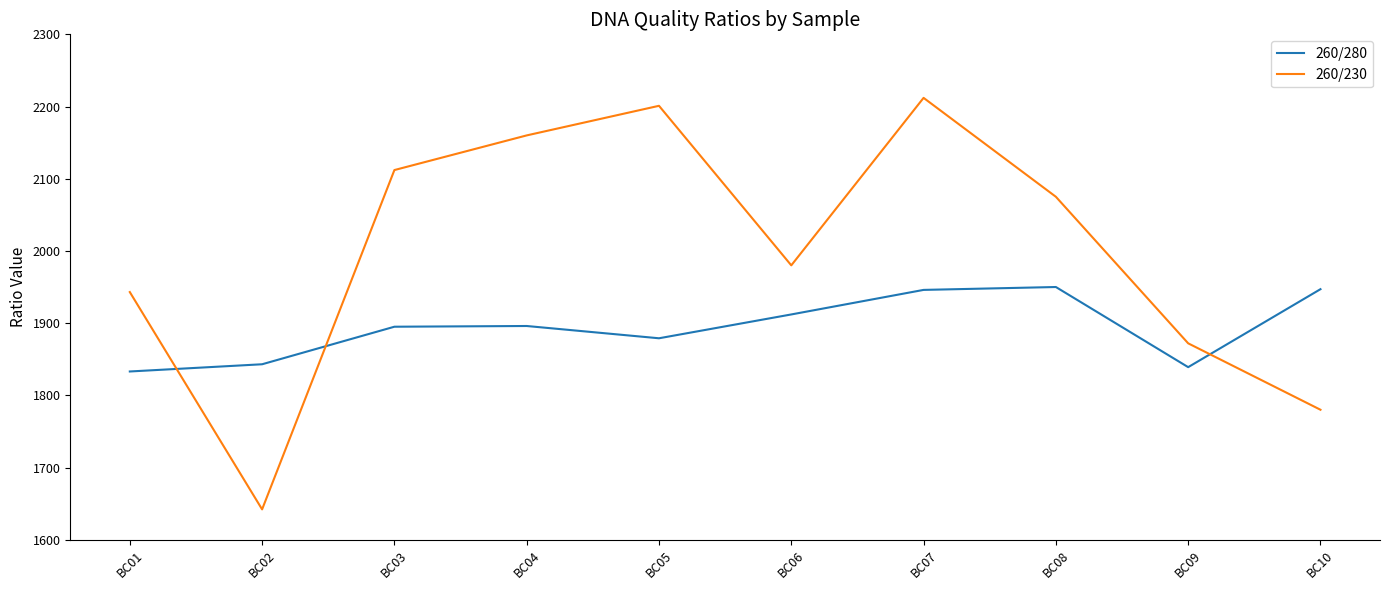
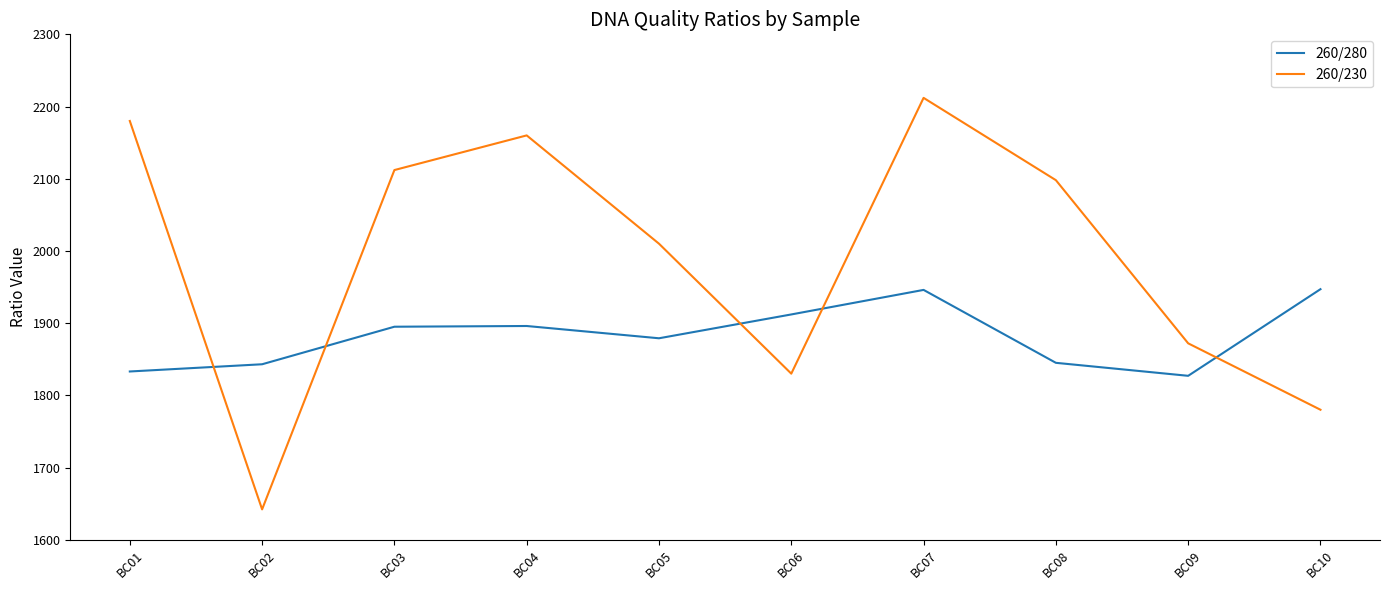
  {
    "260/280": {
      "BC01": 1830,
      "BC02": 1840,
      "BC03": 1900,
      "BC04": 1900,
      "BC05": 1880,
      "BC06": 1910,
      "BC07": 1950,
-     "BC08": 1950,
-     "BC09": 1840,
+     "BC08": 1850,
+     "BC09": 1830,
      "BC10": 1950
    },
    "260/230": {
-     "BC01": 1940,
+     "BC01": 2180,
      "BC02": 1640,
      "BC03": 2110,
      "BC04": 2160,
-     "BC05": 2200,
-     "BC06": 1980,
+     "BC05": 2010,
+     "BC06": 1830,
      "BC07": 2210,
-     "BC08": 2080,
+     "BC08": 2100,
      "BC09": 1870,
      "BC10": 1780
    }
  }
